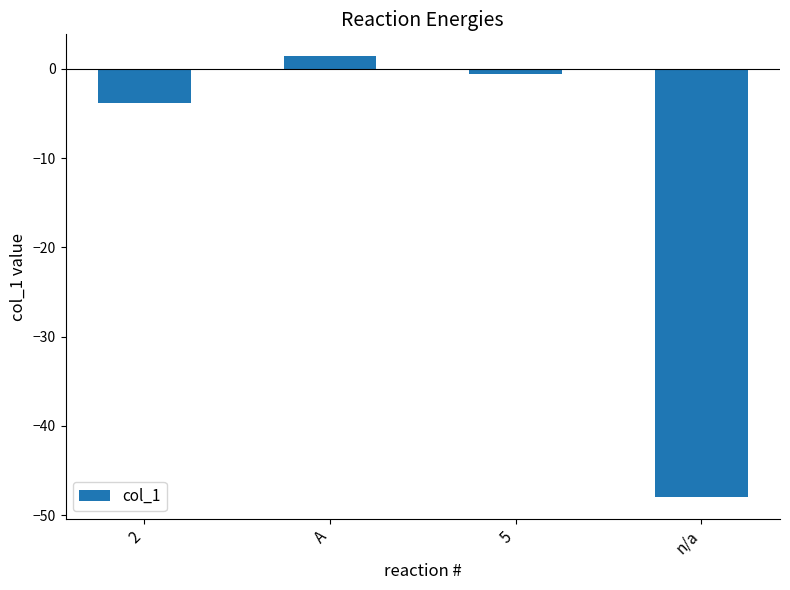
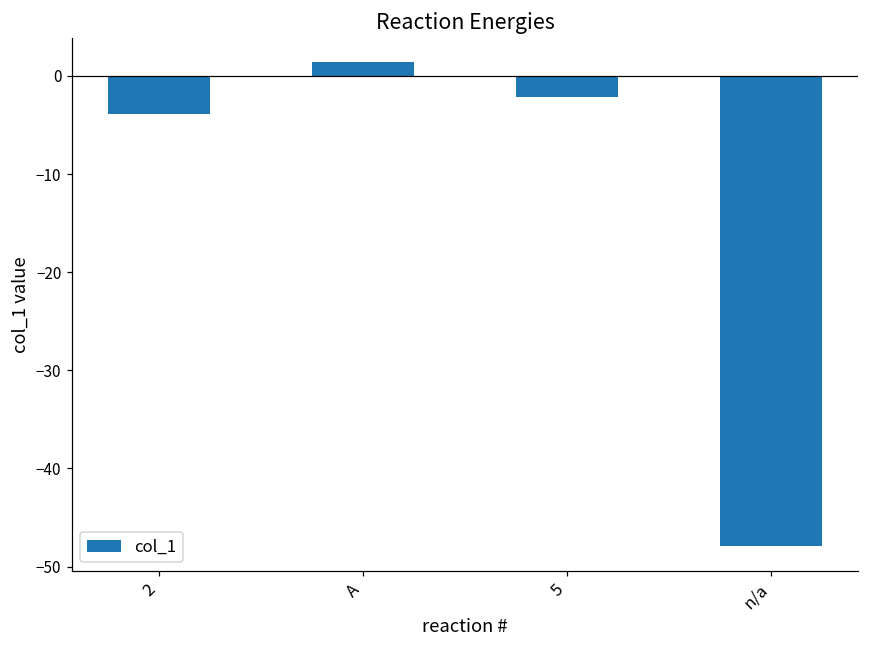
  {
    "2": -4,
    "A": 1,
-   "5": -1,
+   "5": -2,
    "n/a": -48
  }
